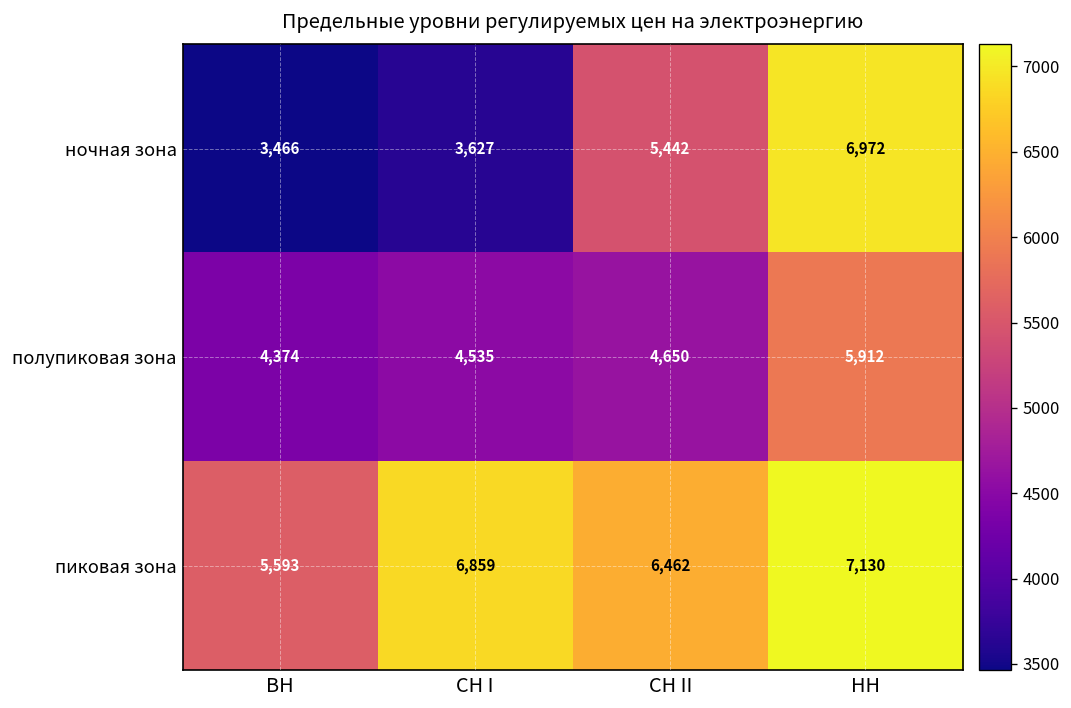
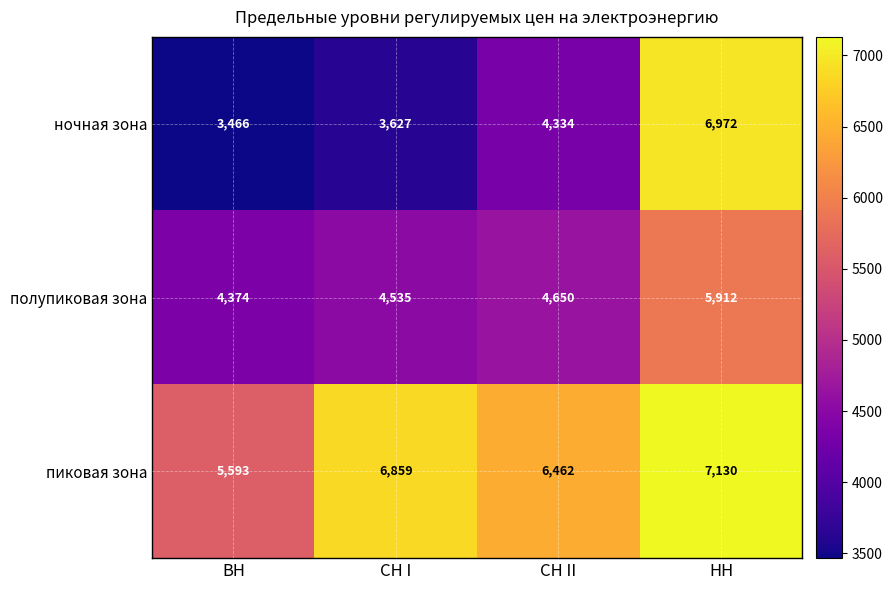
  {
    "ночная зона": {
      "ВН": "3,466",
      "СН I": "3,627",
-     "СН II": "5,442",
+     "СН II": "4,334",
      "НН": "6,972"
    },
    "полупиковая зона": {
      "ВН": "4,374",
      "СН I": "4,535",
      "СН II": "4,650",
      "НН": "5,912"
    },
    "пиковая зона": {
      "ВН": "5,593",
      "СН I": "6,859",
      "СН II": "6,462",
      "НН": "7,130"
    }
  }
